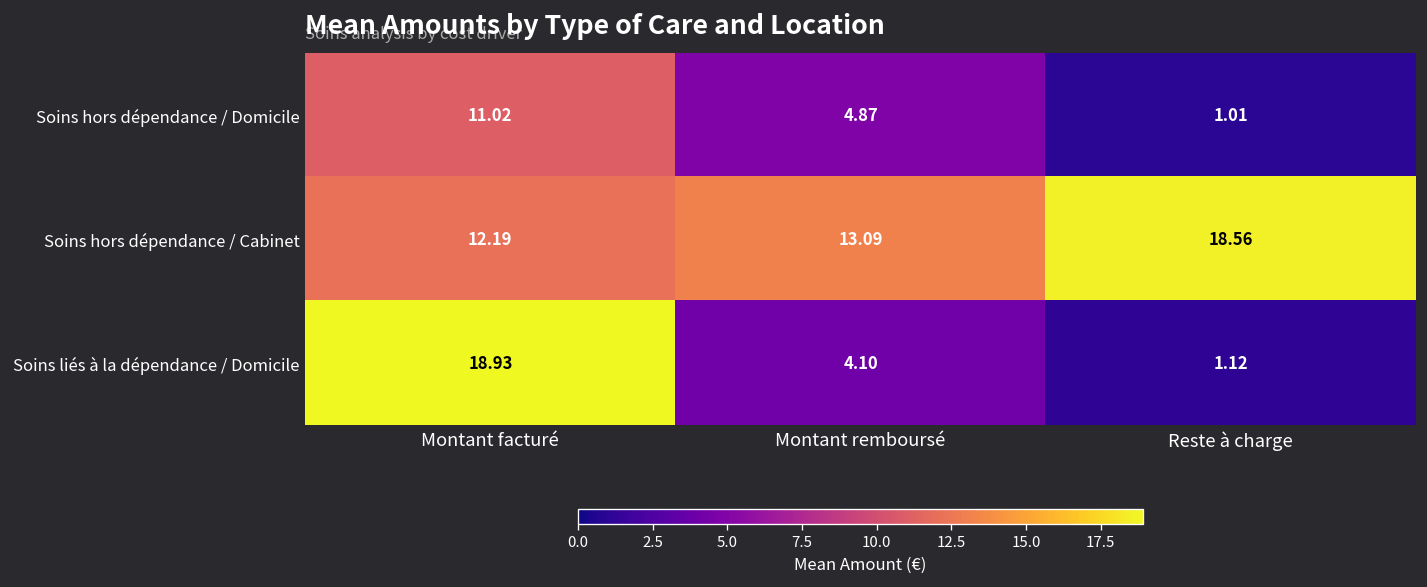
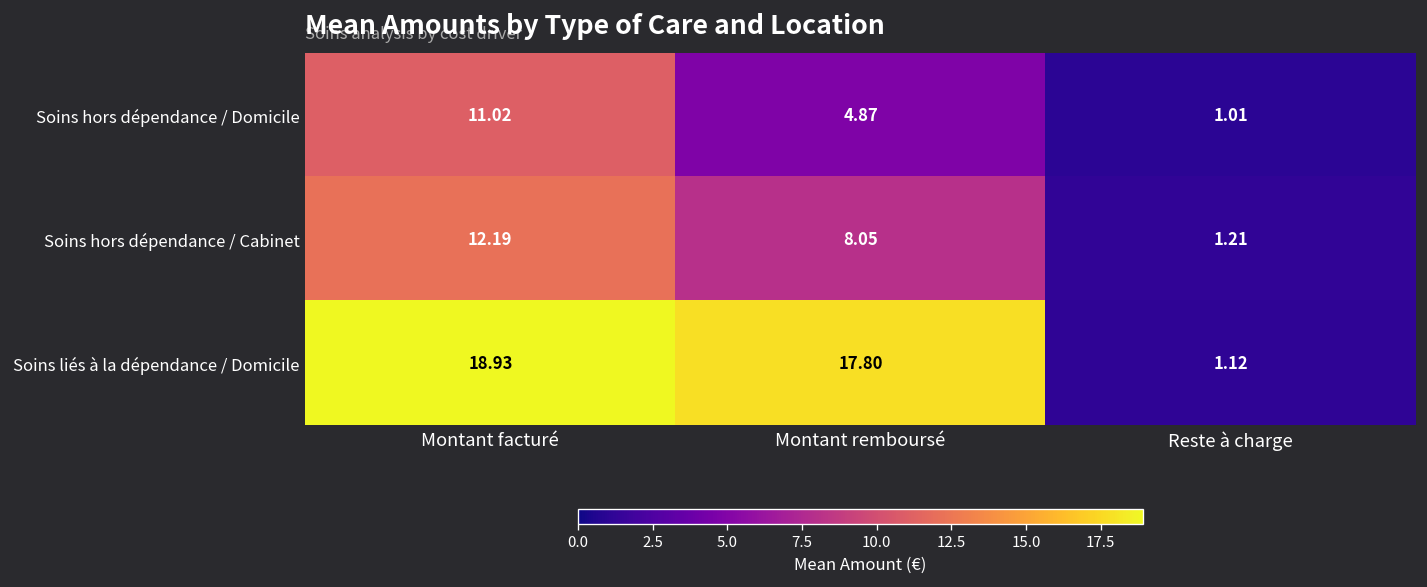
  {
    "Soins hors dépendance / Domicile": {
      "Montant facturé": 11.02,
      "Montant remboursé": 4.87,
      "Reste à charge": 1.01
    },
    "Soins hors dépendance / Cabinet": {
      "Montant facturé": 12.19,
-     "Montant remboursé": 13.09,
-     "Reste à charge": 18.56
+     "Montant remboursé": 8.05,
+     "Reste à charge": 1.21
    },
    "Soins liés à la dépendance / Domicile": {
      "Montant facturé": 18.93,
-     "Montant remboursé": 4.10,
+     "Montant remboursé": 17.80,
      "Reste à charge": 1.12
    }
  }
